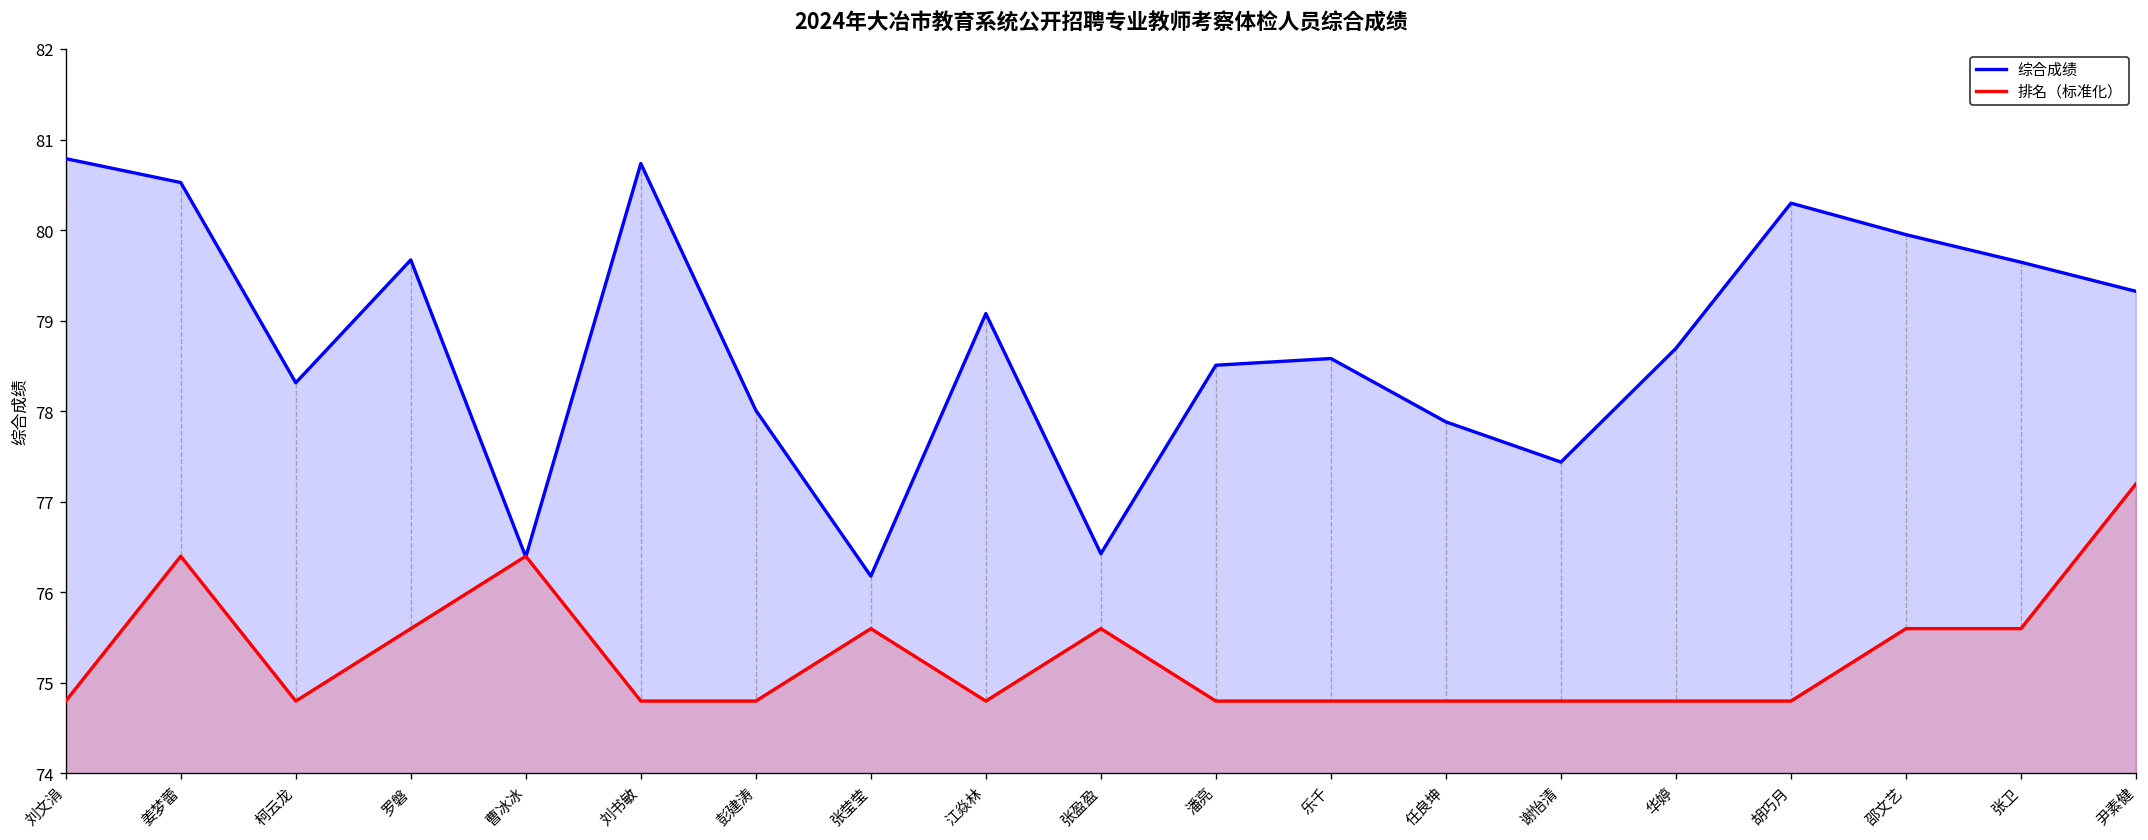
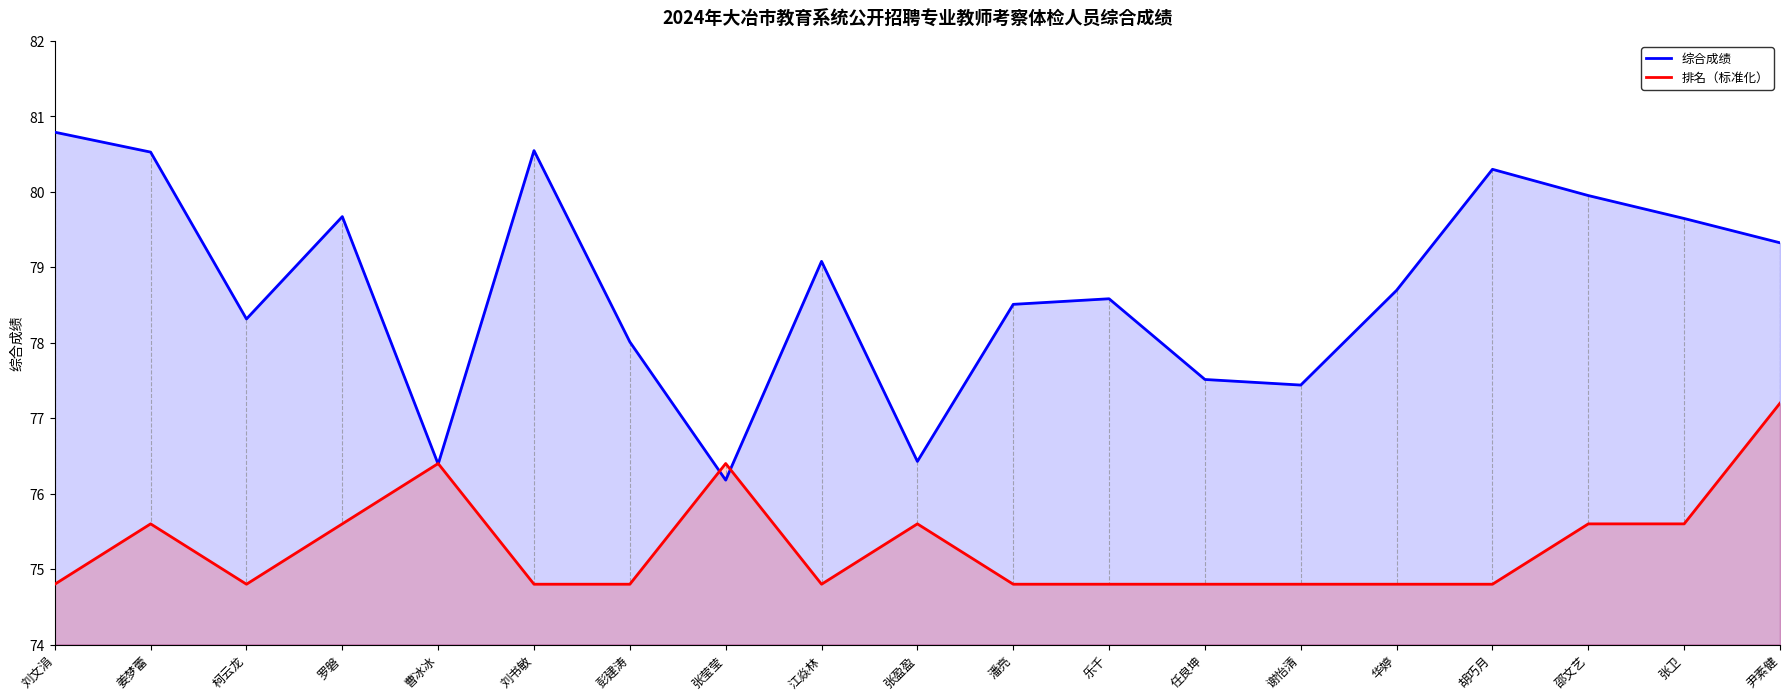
  {
    "综合成绩": {
-     "刘书敏": 80.7,
-     "任良坤": 77.9
+     "刘书敏": 80.5,
+     "任良坤": 77.5
    },
    "排名（标准化）": {
-     "姜梦蕾": 76.4,
-     "张莹莹": 75.6
+     "姜梦蕾": 75.6,
+     "张莹莹": 76.4
    }
  }
